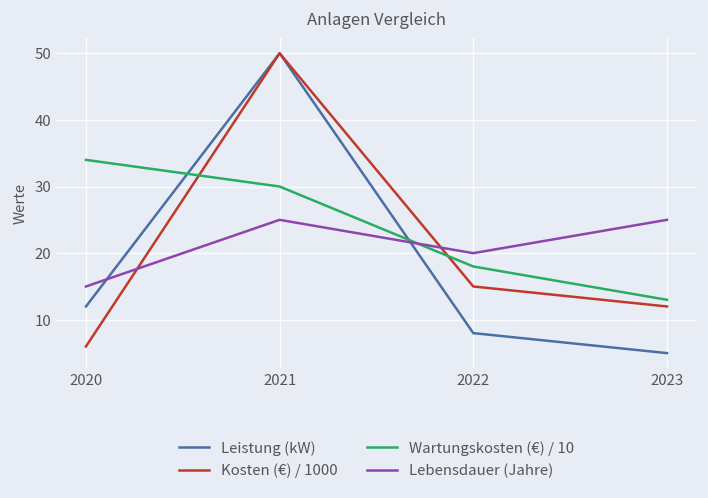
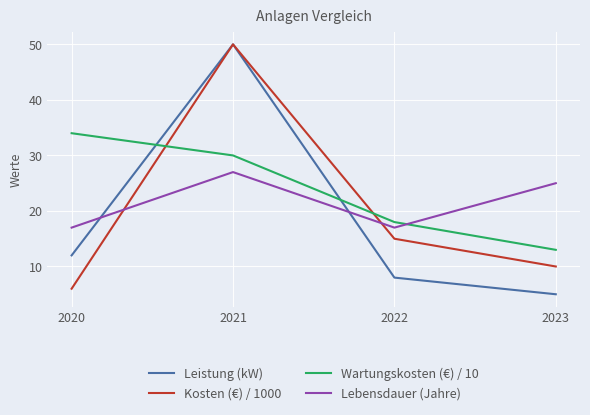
  {
    "Leistung (kW)": {
      "2020": 12,
      "2022": 8,
      "2023": 5
    },
    "Kosten (€) / 1000": {
      "2020": 6,
      "2022": 15,
-     "2023": 12
+     "2023": 10
    },
    "Wartungskosten (€) / 10": {
      "2020": 34,
      "2021": 30,
      "2022": 18,
      "2023": 13
    },
    "Lebensdauer (Jahre)": {
-     "2020": 15,
-     "2021": 25,
-     "2022": 20,
+     "2020": 17,
+     "2021": 27,
+     "2022": 17,
      "2023": 25
    }
  }
